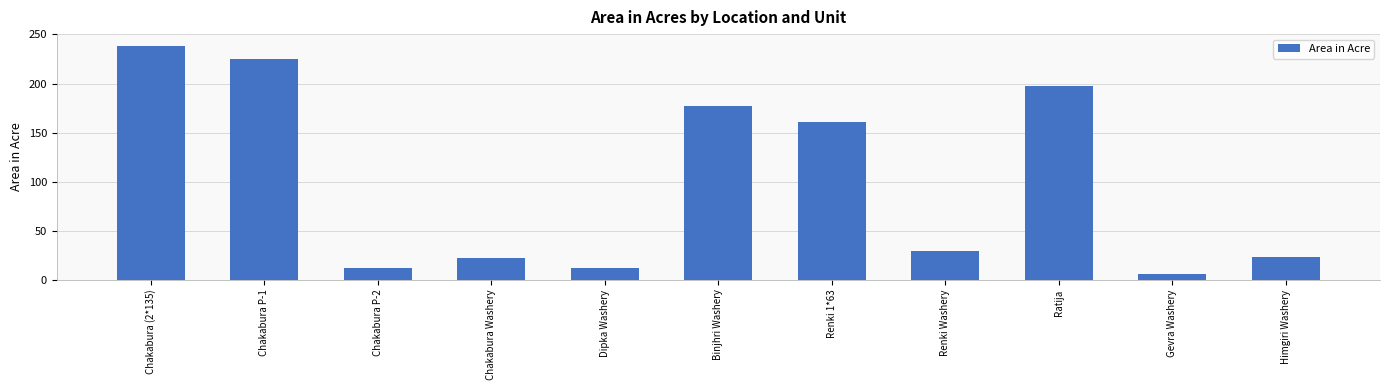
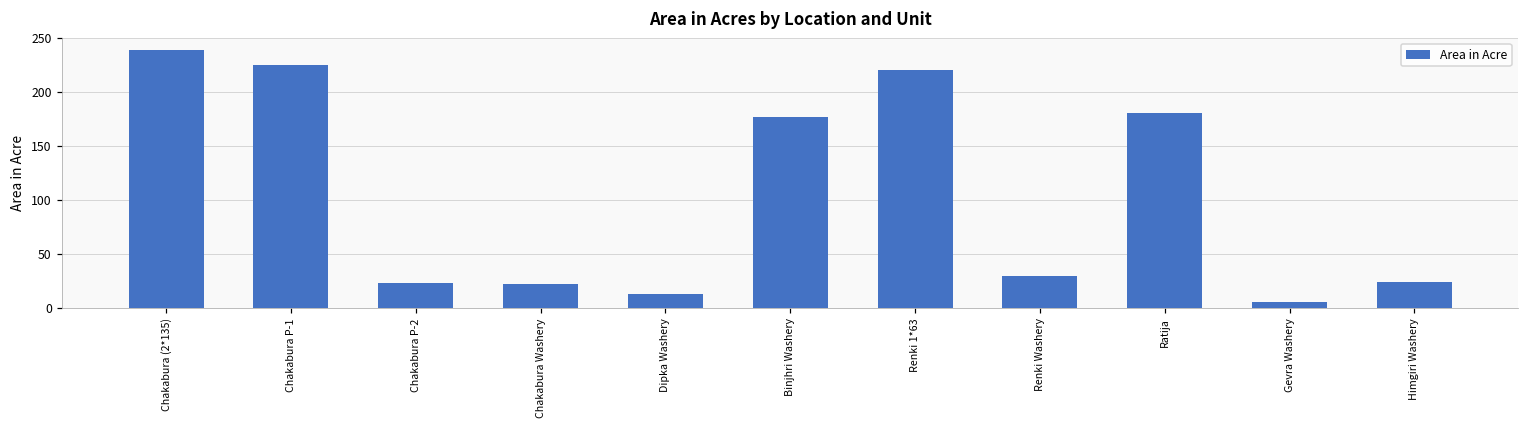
  {
    "Chakabura (2*135)": 240,
    "Chakabura P-1": 220,
-   "Chakabura P-2": 10,
+   "Chakabura P-2": 20,
    "Chakabura Washery": 20,
    "Dipka Washery": 10,
    "Binjhri Washery": 180,
-   "Renki 1*63": 160,
+   "Renki 1*63": 220,
    "Renki Washery": 30,
-   "Ratija": 200,
+   "Ratija": 180,
    "Gevra Washery": 10,
    "Himgiri Washery": 20
  }
